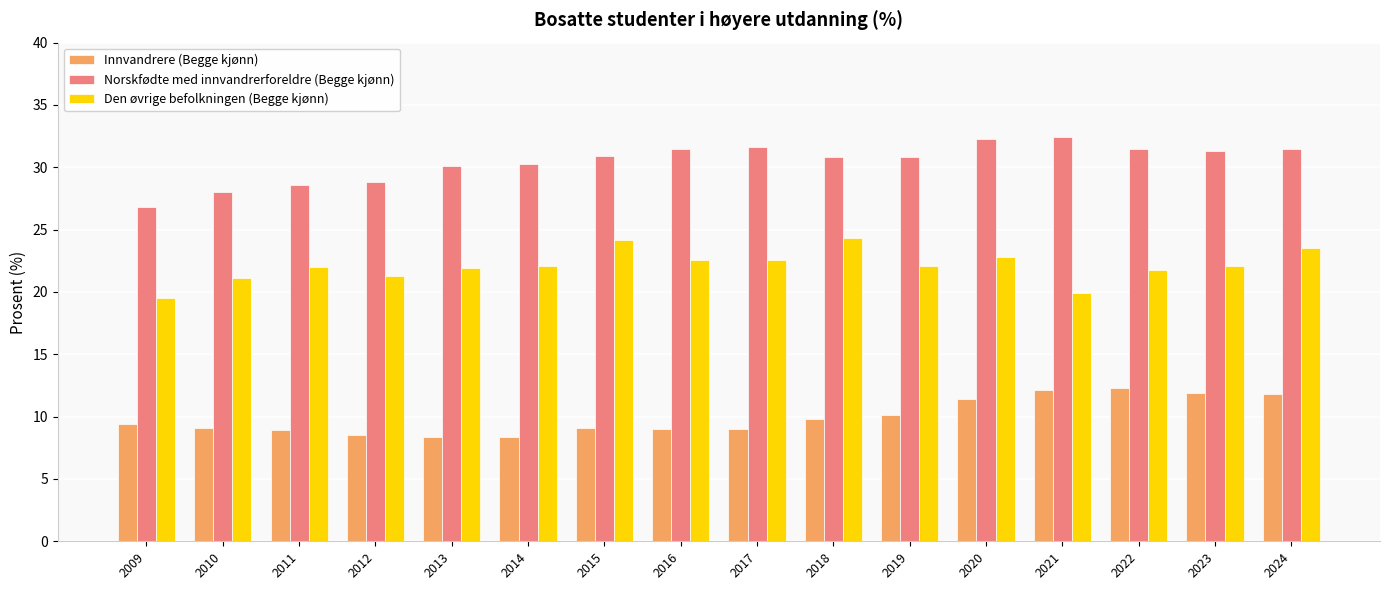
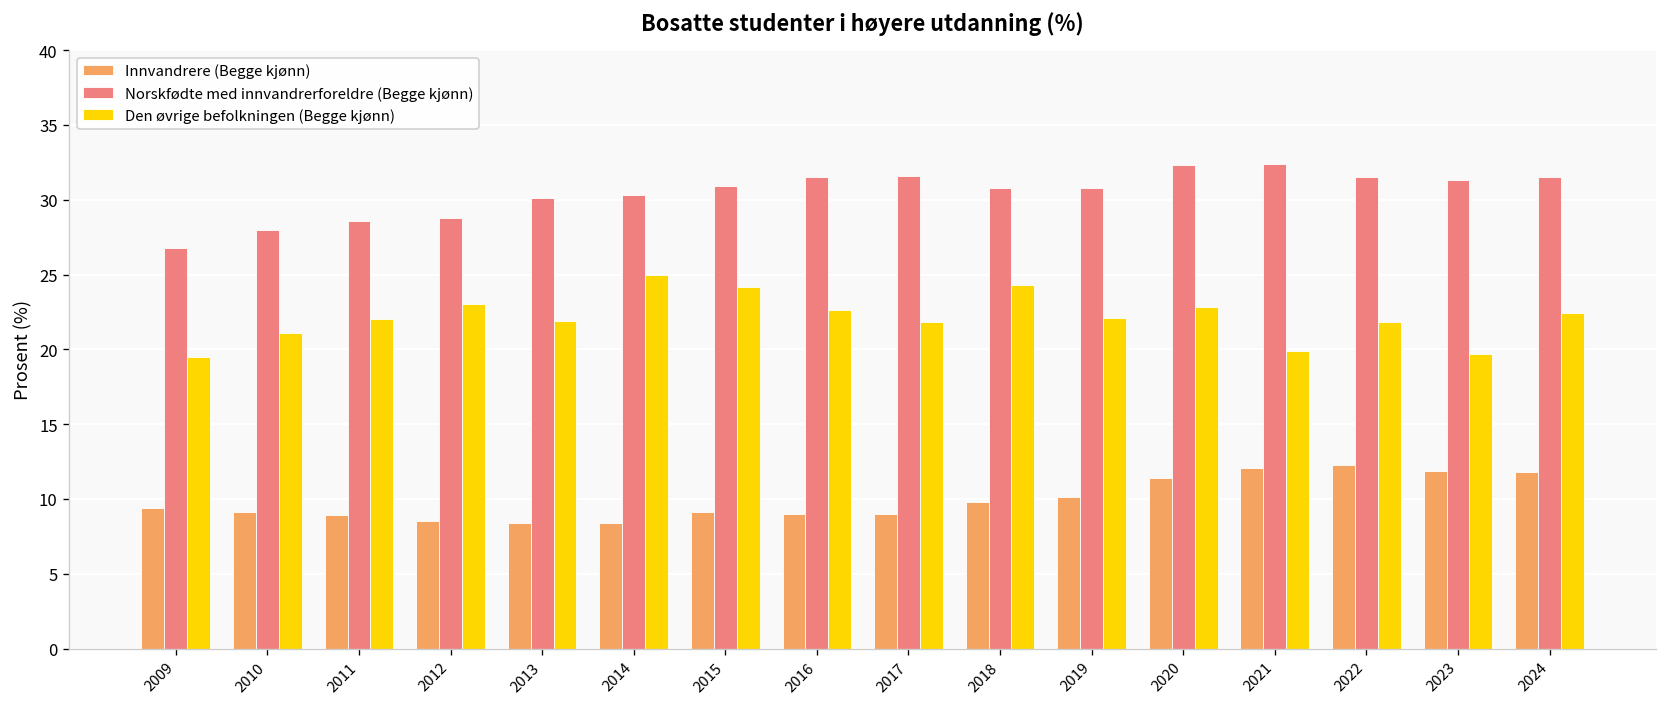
  {
    "Den øvrige befolkningen (Begge kjønn)": {
      "2009": 19.5,
      "2010": 21.1,
      "2011": 22.0,
-     "2012": 21.3,
+     "2012": 23.0,
      "2013": 21.9,
-     "2014": 22.1,
+     "2014": 25.0,
      "2015": 24.2,
      "2016": 22.6,
-     "2017": 22.6,
+     "2017": 21.8,
      "2018": 24.3,
      "2019": 22.1,
      "2020": 22.8,
      "2021": 19.9,
      "2022": 21.8,
-     "2023": 22.1,
-     "2024": 23.5
+     "2023": 19.7,
+     "2024": 22.4
    }
  }
